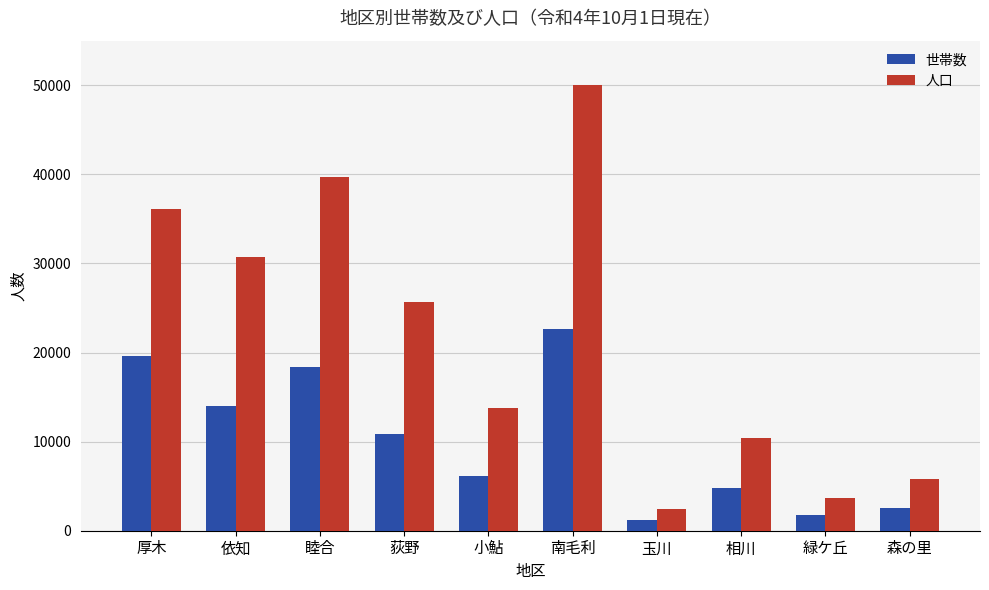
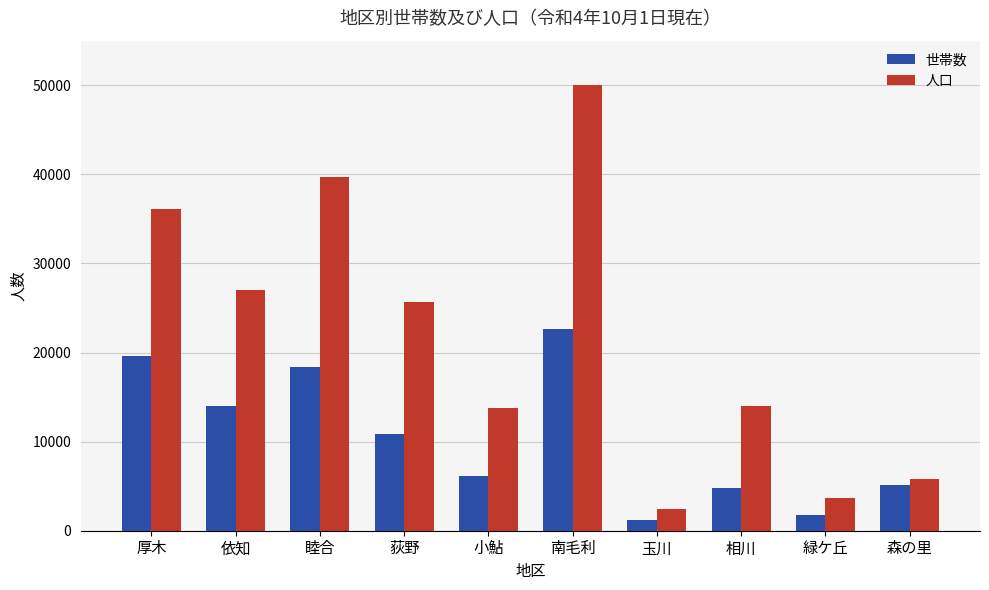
  {
    "世帯数": {
      "厚木": 20000,
      "依知": 14000,
      "睦合": 18000,
      "荻野": 11000,
      "小鮎": 6000,
      "南毛利": 23000,
      "玉川": 1000,
      "相川": 5000,
      "緑ケ丘": 2000,
-     "森の里": 3000
+     "森の里": 5000
    },
    "人口": {
      "厚木": 36000,
-     "依知": 31000,
+     "依知": 27000,
      "睦合": 40000,
      "荻野": 26000,
      "小鮎": 14000,
      "南毛利": 50000,
      "玉川": 2000,
-     "相川": 10000,
+     "相川": 14000,
      "緑ケ丘": 4000,
      "森の里": 6000
    }
  }
